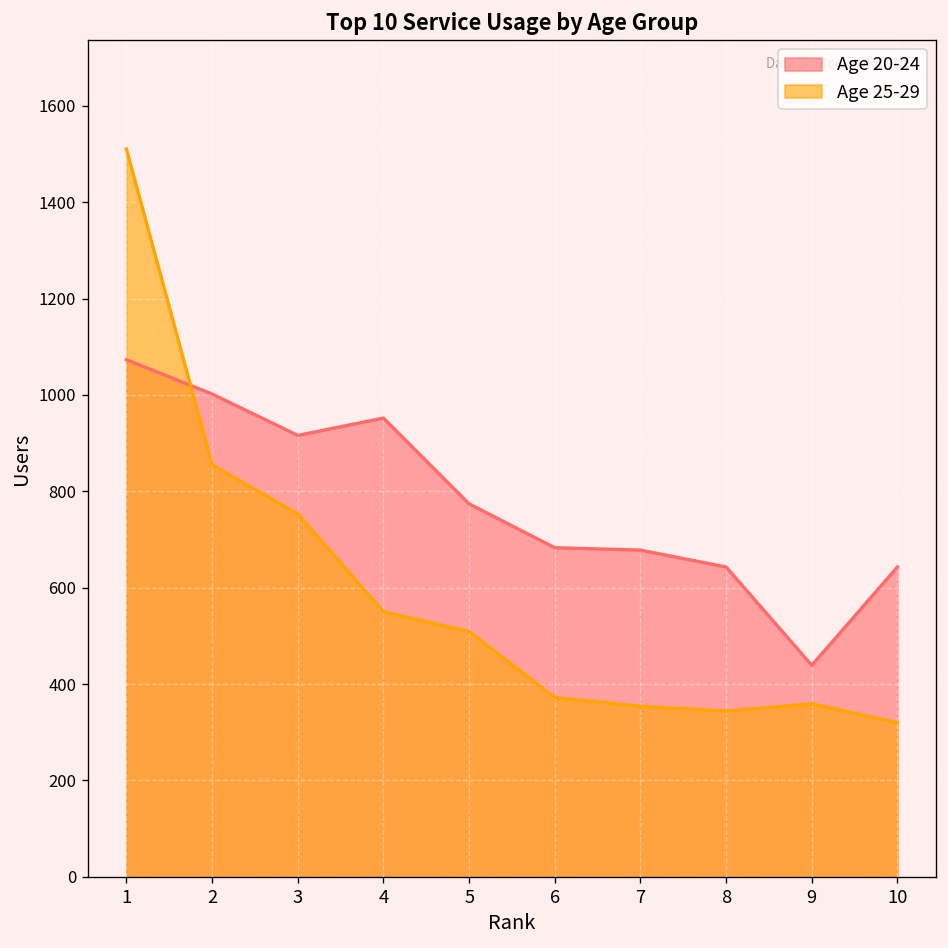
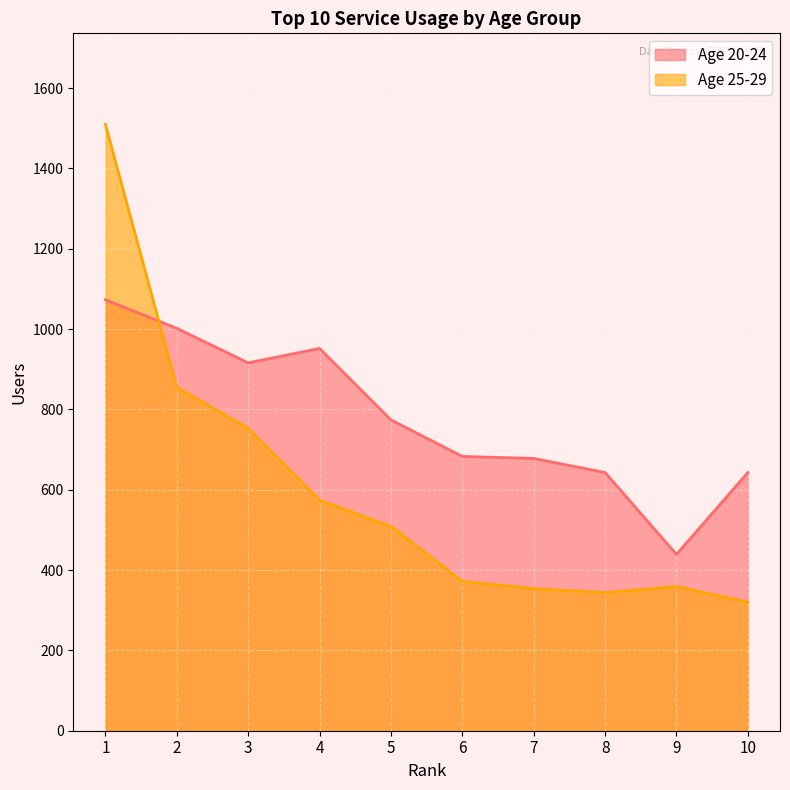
  {
    "Age 20-24": {
      "1": 1070,
      "2": 1000,
      "3": 920,
      "4": 950,
      "5": 770,
      "6": 680,
      "7": 680,
      "8": 640,
      "9": 440,
      "10": 640
    },
    "Age 25-29": {
      "1": 1510,
      "2": 860,
      "3": 750,
-     "4": 550,
+     "4": 570,
      "5": 510,
      "6": 370,
      "7": 350,
      "8": 340,
      "9": 360,
      "10": 320
    }
  }
